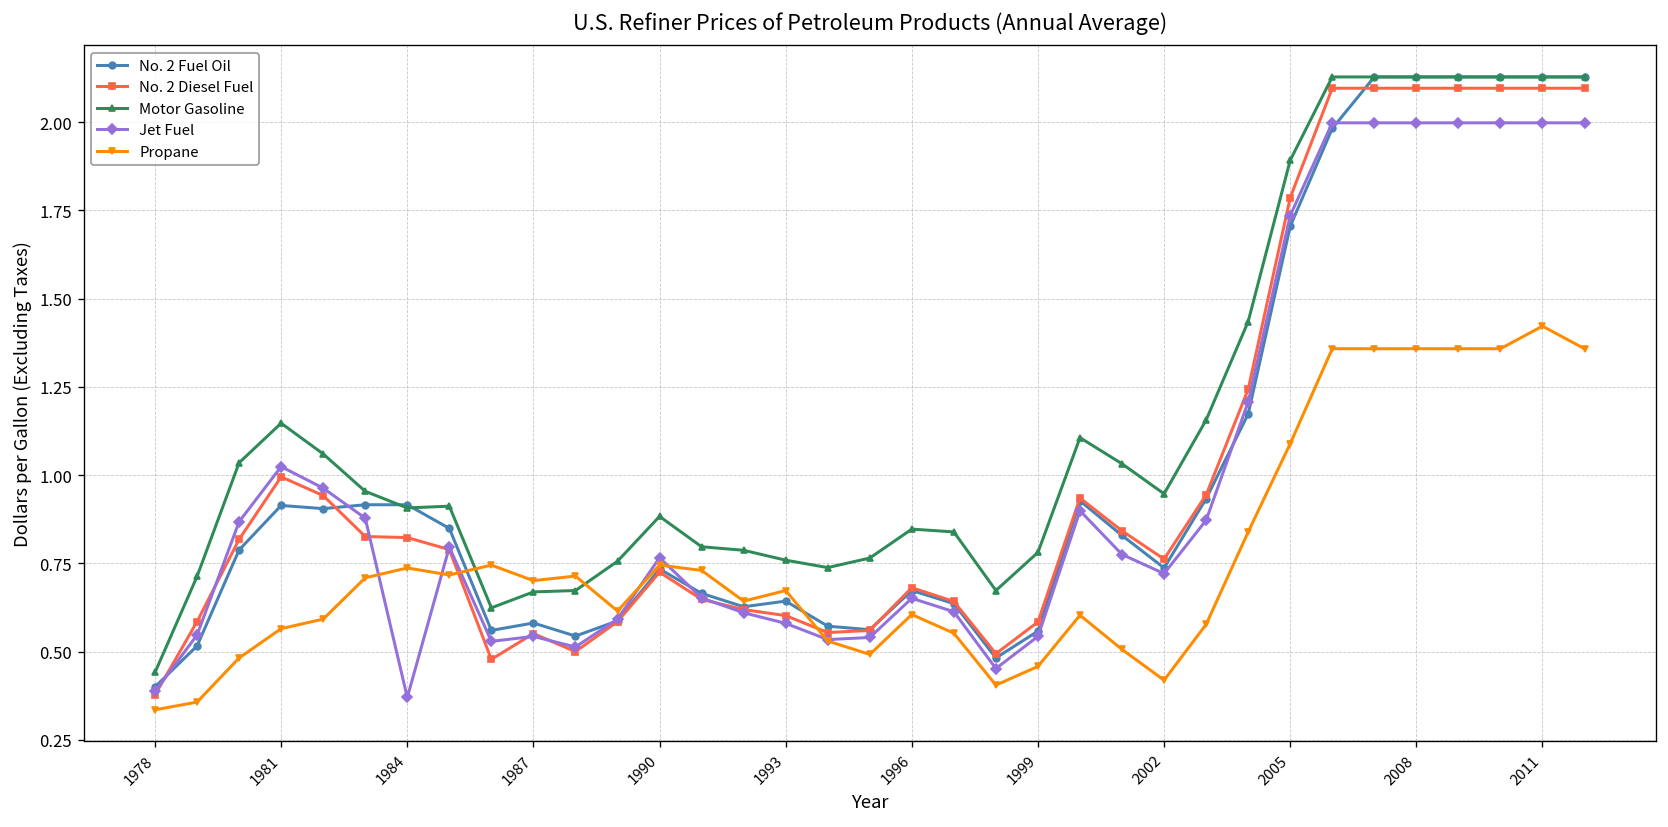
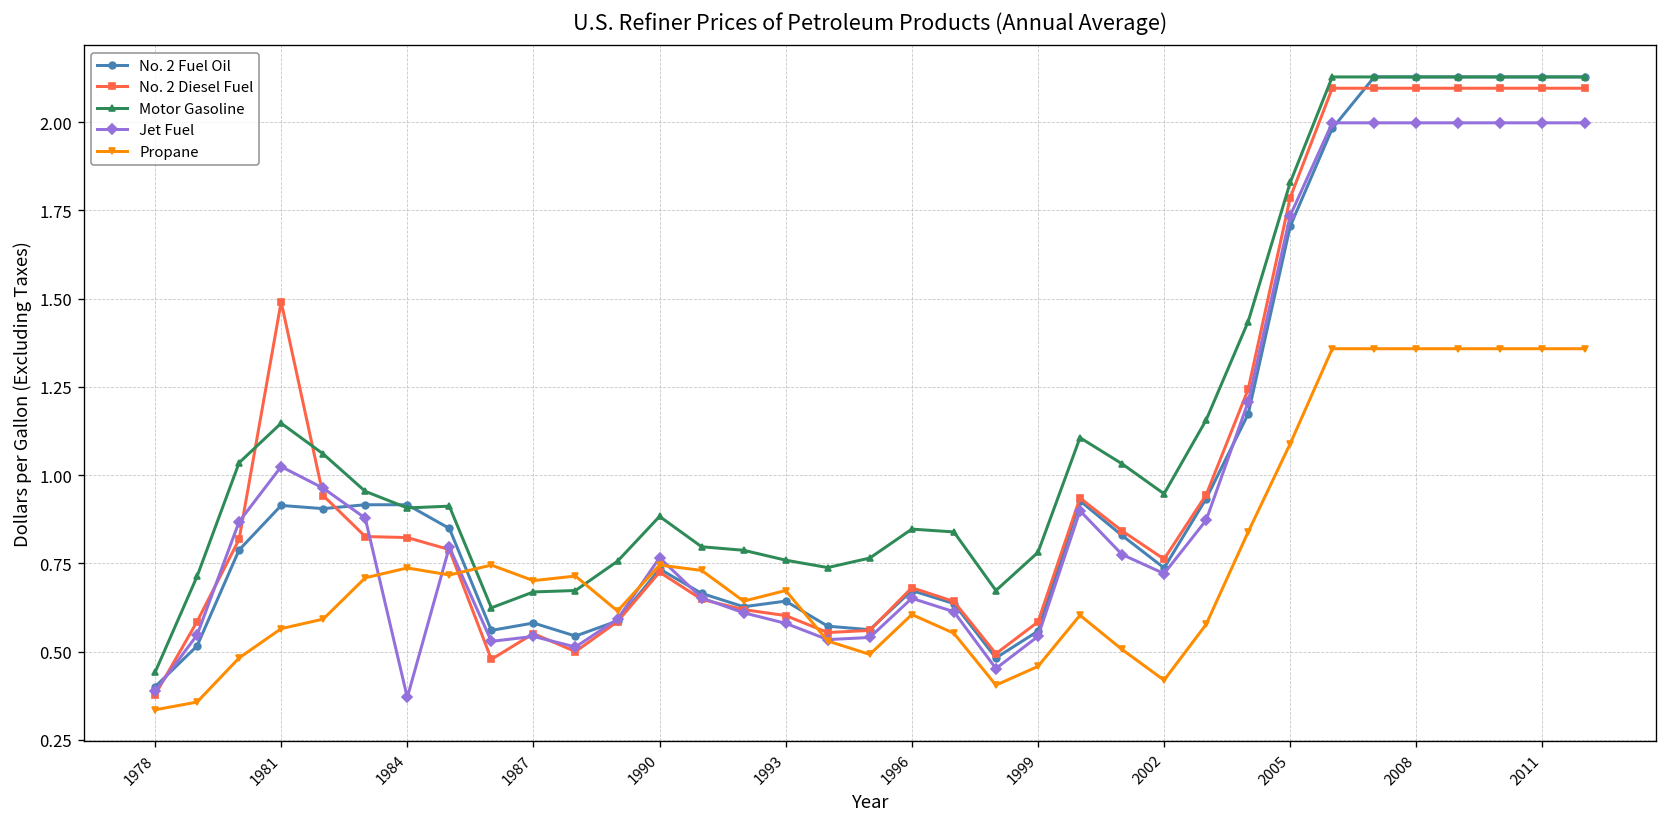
  {
    "No. 2 Fuel Oil": {
      "1978": 0.40,
      "1981": 0.91,
      "1984": 0.92,
      "1987": 0.58,
      "1990": 0.73,
      "1993": 0.64,
      "1999": 0.56,
      "2002": 0.74,
      "2005": 1.71
    },
    "No. 2 Diesel Fuel": {
      "1978": 0.38,
-     "1981": 1.00,
+     "1981": 1.49,
      "1984": 0.82,
      "1990": 0.73,
      "1993": 0.60,
      "1999": 0.58,
      "2002": 0.76,
      "2005": 1.79,
      "2008": 2.10,
      "2011": 2.10
    },
    "Motor Gasoline": {
      "1978": 0.44,
      "1981": 1.15,
      "1984": 0.91,
      "1987": 0.67,
      "1990": 0.88,
      "1993": 0.76,
      "1996": 0.85,
      "1999": 0.78,
      "2002": 0.95,
-     "2005": 1.89
+     "2005": 1.83
    },
    "Jet Fuel": {
      "1978": 0.39,
      "1981": 1.02,
      "1984": 0.37,
      "1990": 0.77,
      "1993": 0.58,
      "1996": 0.65,
      "1999": 0.54,
      "2002": 0.72,
      "2005": 1.74,
      "2008": 2.00,
      "2011": 2.00
    },
    "Propane": {
      "1978": 0.34,
      "1981": 0.57,
      "1984": 0.74,
      "1987": 0.70,
      "1990": 0.75,
      "1993": 0.67,
      "1996": 0.61,
      "1999": 0.46,
      "2002": 0.42,
      "2005": 1.09,
      "2008": 1.36,
-     "2011": 1.42
+     "2011": 1.36
    }
  }
